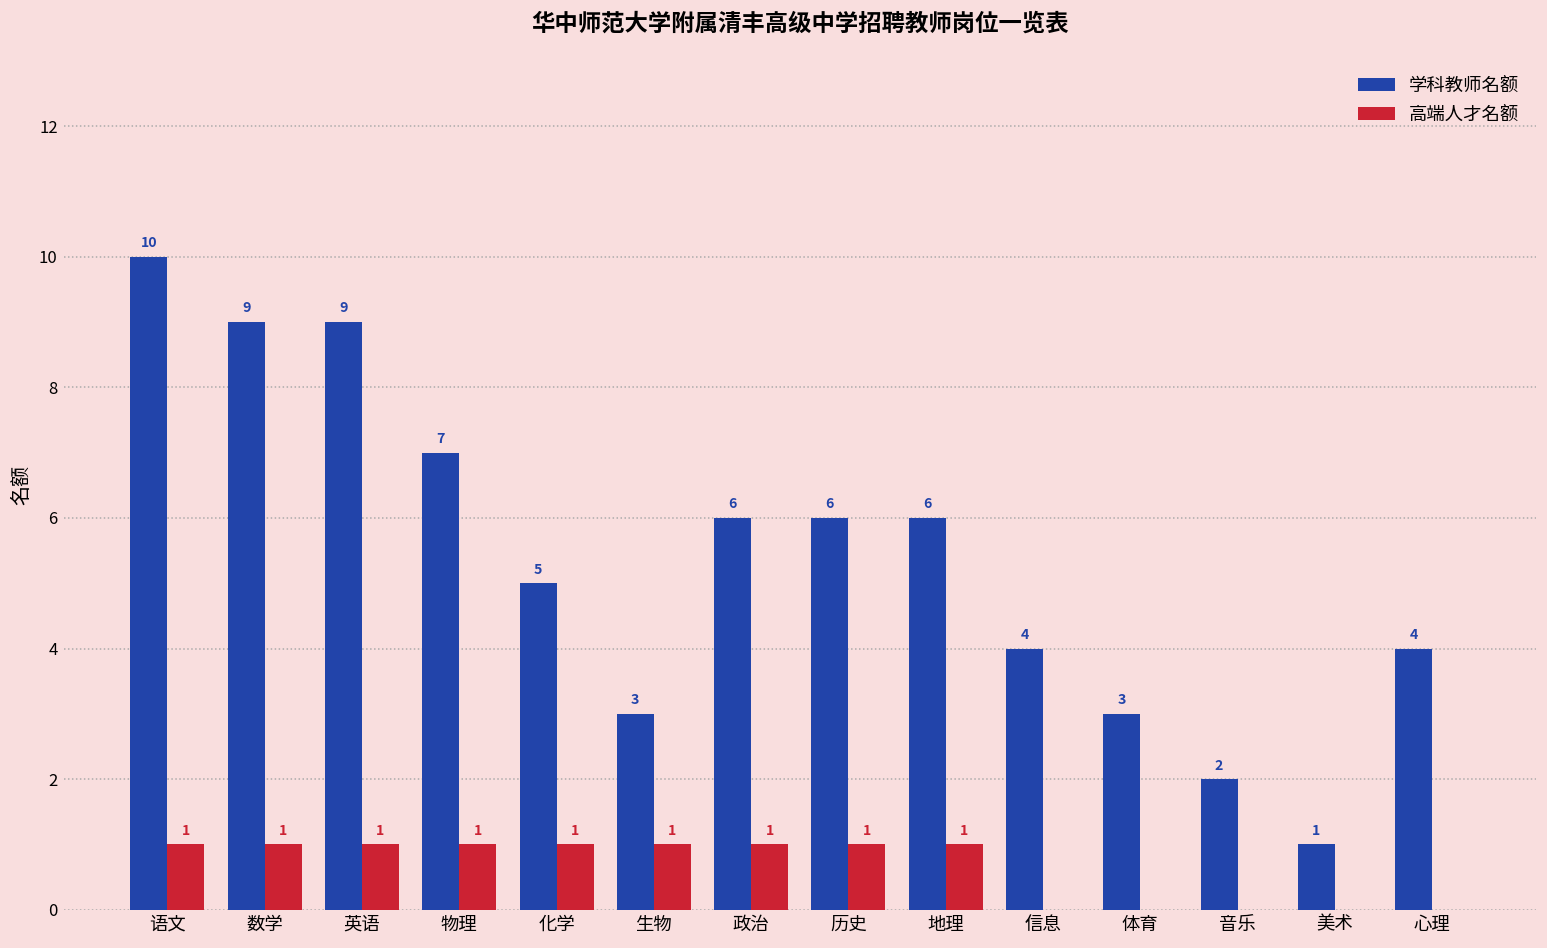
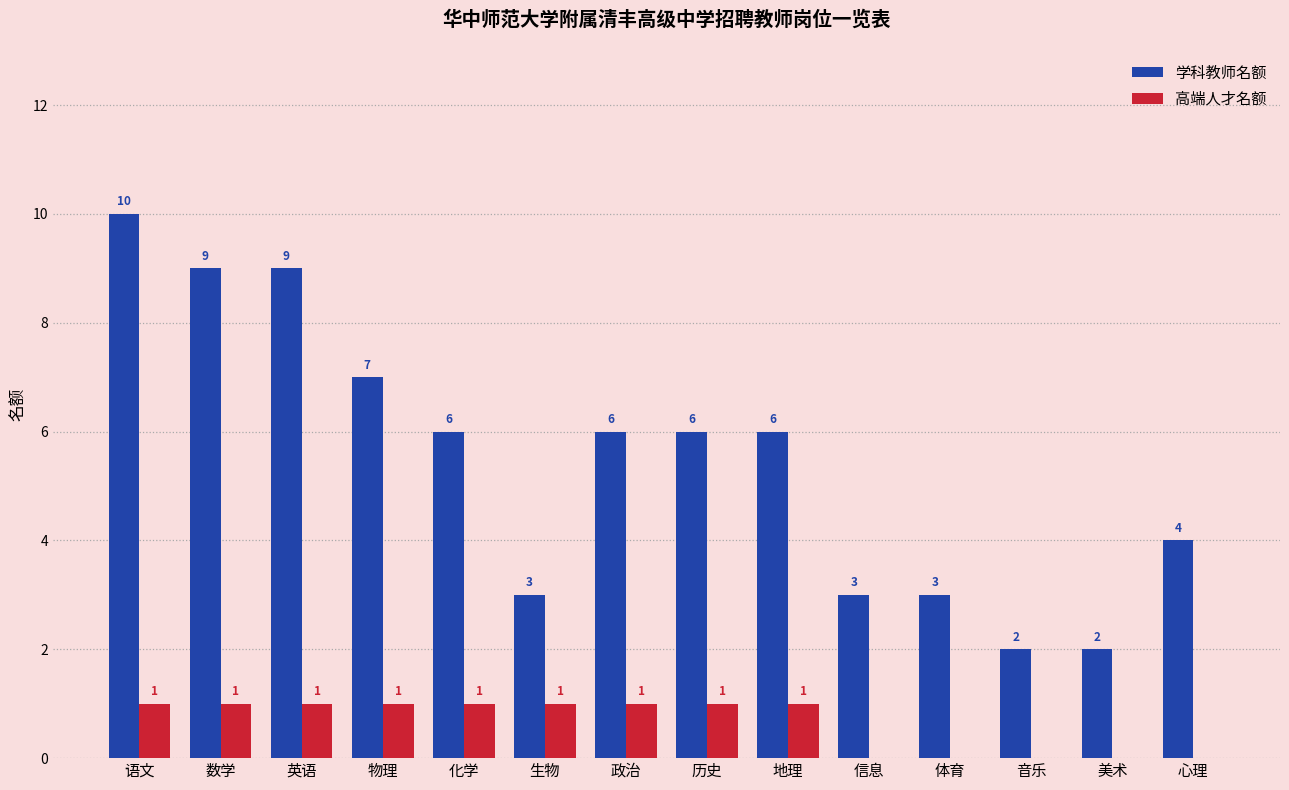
  {
    "学科教师名额": {
      "语文": 10,
      "数学": 9,
      "英语": 9,
      "物理": 7,
-     "化学": 5,
+     "化学": 6,
      "生物": 3,
      "政治": 6,
      "历史": 6,
      "地理": 6,
-     "信息": 4,
+     "信息": 3,
      "体育": 3,
      "音乐": 2,
-     "美术": 1,
+     "美术": 2,
      "心理": 4
    },
    "高端人才名额": {
      "语文": 1,
      "数学": 1,
      "英语": 1,
      "物理": 1,
      "化学": 1,
      "生物": 1,
      "政治": 1,
      "历史": 1,
      "地理": 1
    }
  }
